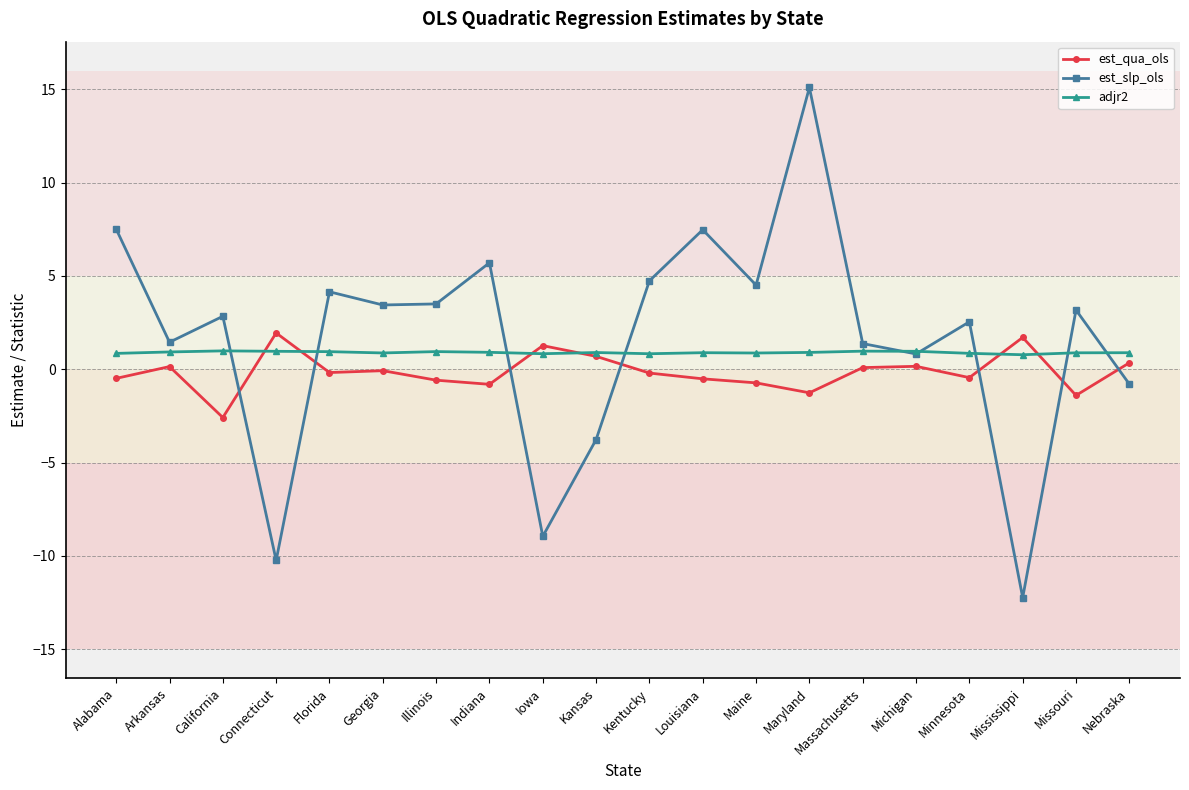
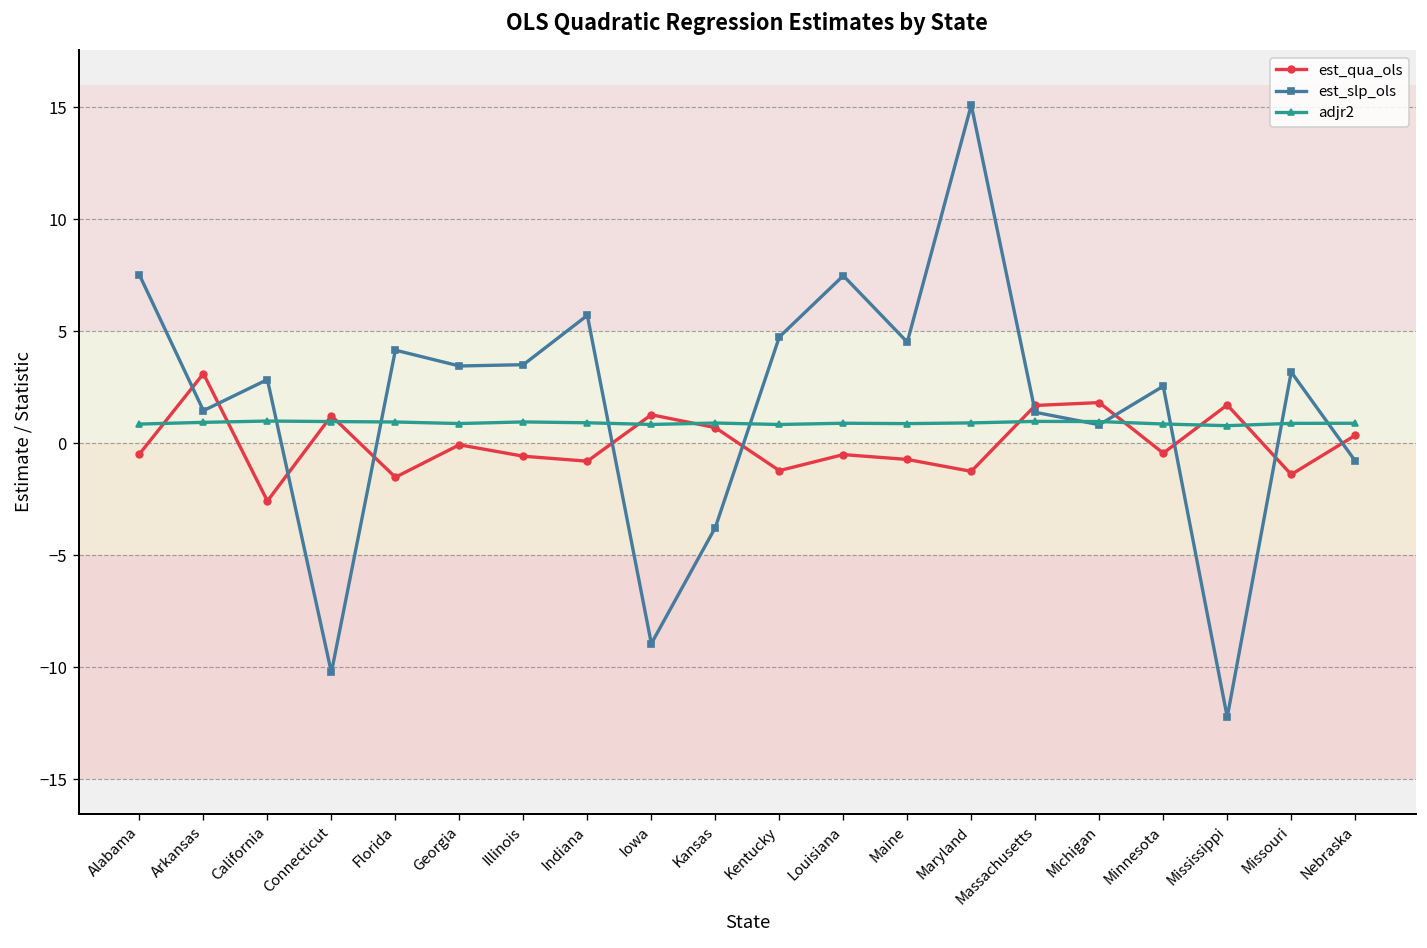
  {
    "est_qua_ols": {
      "Alabama": -0.5,
-     "Arkansas": 0.1,
+     "Arkansas": 3.1,
      "California": -2.6,
-     "Connecticut": 1.9,
-     "Florida": -0.2,
+     "Connecticut": 1.2,
+     "Florida": -1.5,
      "Georgia": -0.1,
      "Illinois": -0.6,
      "Indiana": -0.8,
      "Iowa": 1.3,
      "Kansas": 0.7,
-     "Kentucky": -0.2,
+     "Kentucky": -1.2,
      "Louisiana": -0.5,
      "Maine": -0.7,
      "Maryland": -1.3,
-     "Massachusetts": 0.1,
-     "Michigan": 0.2,
+     "Massachusetts": 1.7,
+     "Michigan": 1.8,
      "Minnesota": -0.4,
      "Mississippi": 1.7,
      "Missouri": -1.4,
      "Nebraska": 0.3
    }
  }
